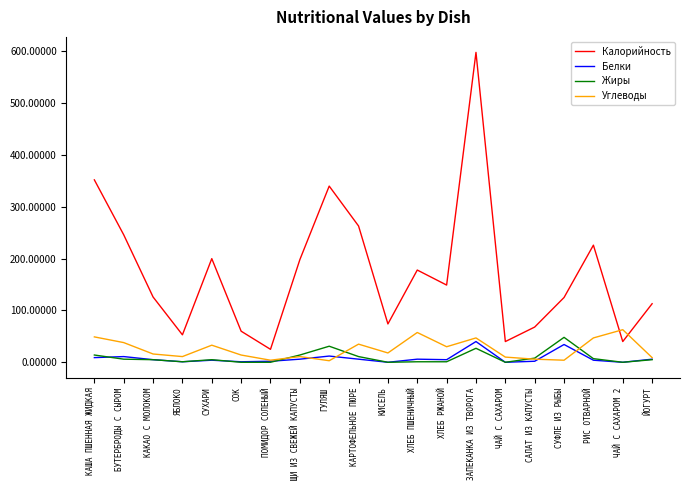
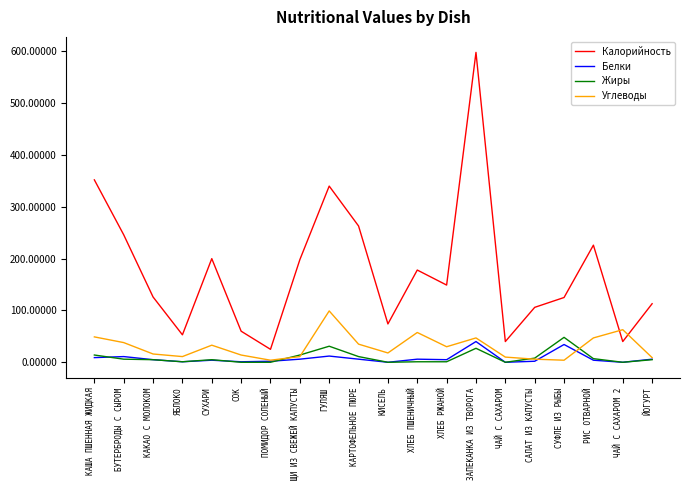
  {
    "Калорийность": {
      "КАША ПШЕННАЯ ЖИДКАЯ": 350,
      "БУТЕРБРОДЫ С СЫРОМ": 250,
      "КАКАО С МОЛОКОМ": 130,
      "ЯБЛОКО": 50,
      "СУХАРИ": 200,
      "СОК": 60,
      "ПОМИДОР СОЛЕНЫЙ": 30,
      "ЩИ ИЗ СВЕЖЕЙ КАПУСТЫ": 200,
      "ГУЛЯШ": 340,
      "КАРТОФЕЛЬНОЕ ПЮРЕ": 260,
      "КИСЕЛЬ": 70,
      "ХЛЕБ ПШЕНИЧНЫЙ": 180,
      "ХЛЕБ РЖАНОЙ": 150,
      "ЗАПЕКАНКА ИЗ ТВОРОГА": 600,
      "ЧАЙ С САХАРОМ": 40,
-     "САЛАТ ИЗ КАПУСТЫ": 70,
+     "САЛАТ ИЗ КАПУСТЫ": 110,
      "СУФЛЕ ИЗ РЫБЫ": 130,
      "РИС ОТВАРНОЙ": 230,
      "ЧАЙ С САХАРОМ 2": 40,
      "ЙОГУРТ": 110
    },
    "Белки": {
      "КАША ПШЕННАЯ ЖИДКАЯ": 10,
      "БУТЕРБРОДЫ С СЫРОМ": 10,
      "ЩИ ИЗ СВЕЖЕЙ КАПУСТЫ": 10,
      "ГУЛЯШ": 10,
      "КАРТОФЕЛЬНОЕ ПЮРЕ": 10,
      "ХЛЕБ ПШЕНИЧНЫЙ": 10,
      "ЗАПЕКАНКА ИЗ ТВОРОГА": 40,
      "СУФЛЕ ИЗ РЫБЫ": 30
    },
    "Жиры": {
      "КАША ПШЕННАЯ ЖИДКАЯ": 10,
      "БУТЕРБРОДЫ С СЫРОМ": 10,
      "ГУЛЯШ": 30,
      "КАРТОФЕЛЬНОЕ ПЮРЕ": 10,
      "ХЛЕБ ПШЕНИЧНЫЙ": 0,
      "ЗАПЕКАНКА ИЗ ТВОРОГА": 30,
      "СУФЛЕ ИЗ РЫБЫ": 50
    },
    "Углеводы": {
      "КАША ПШЕННАЯ ЖИДКАЯ": 50,
      "БУТЕРБРОДЫ С СЫРОМ": 40,
      "КАКАО С МОЛОКОМ": 20,
      "ЯБЛОКО": 10,
      "СУХАРИ": 30,
      "СОК": 10,
-     "ГУЛЯШ": 0,
+     "ГУЛЯШ": 100,
      "КАРТОФЕЛЬНОЕ ПЮРЕ": 40,
      "КИСЕЛЬ": 20,
      "ХЛЕБ ПШЕНИЧНЫЙ": 60,
      "ХЛЕБ РЖАНОЙ": 30,
      "ЗАПЕКАНКА ИЗ ТВОРОГА": 50,
      "ЧАЙ С САХАРОМ": 10,
      "СУФЛЕ ИЗ РЫБЫ": 0,
      "РИС ОТВАРНОЙ": 50,
      "ЧАЙ С САХАРОМ 2": 60
    }
  }
